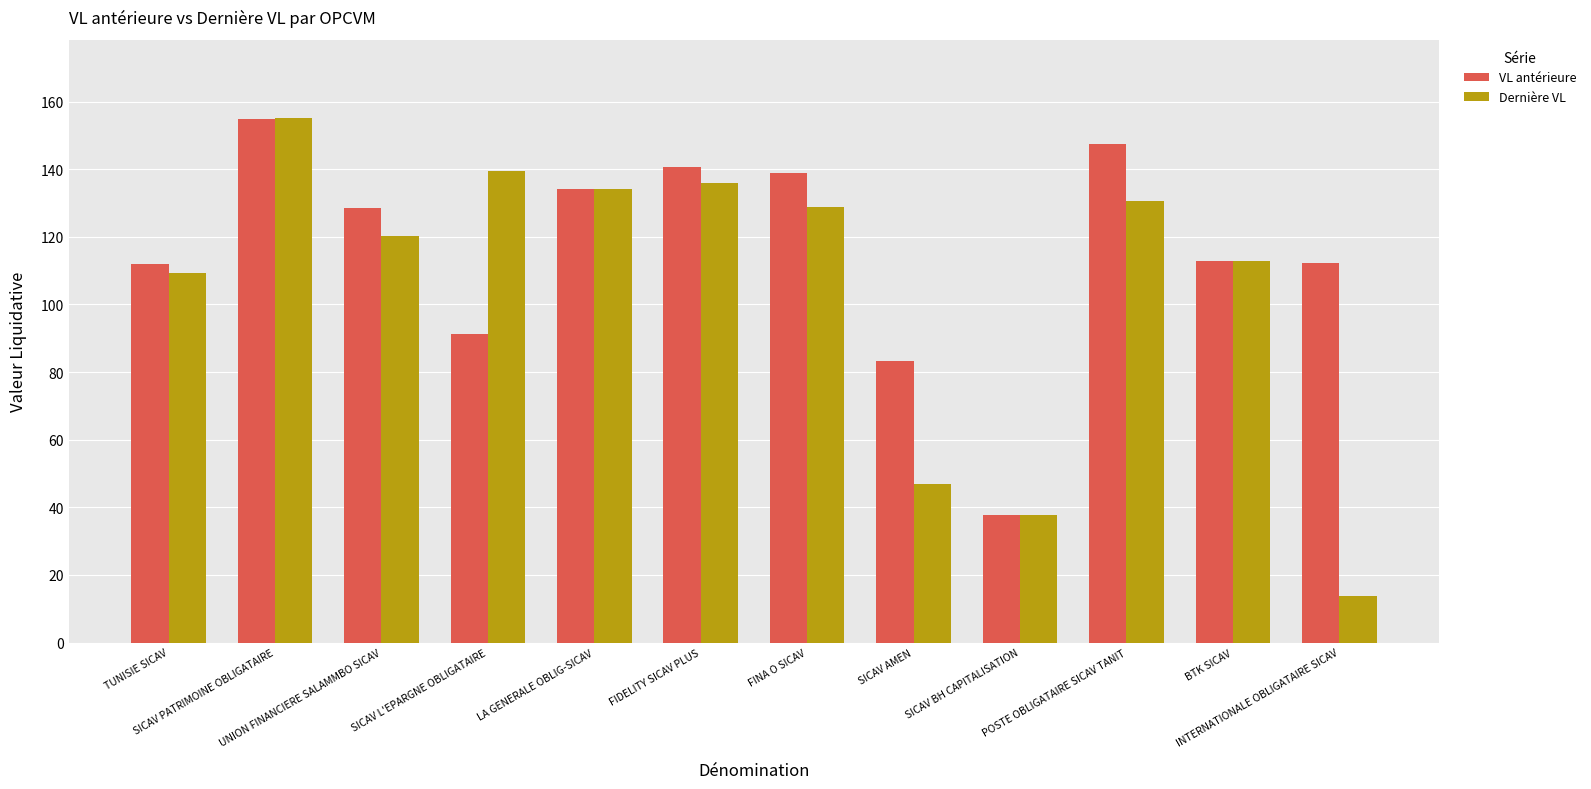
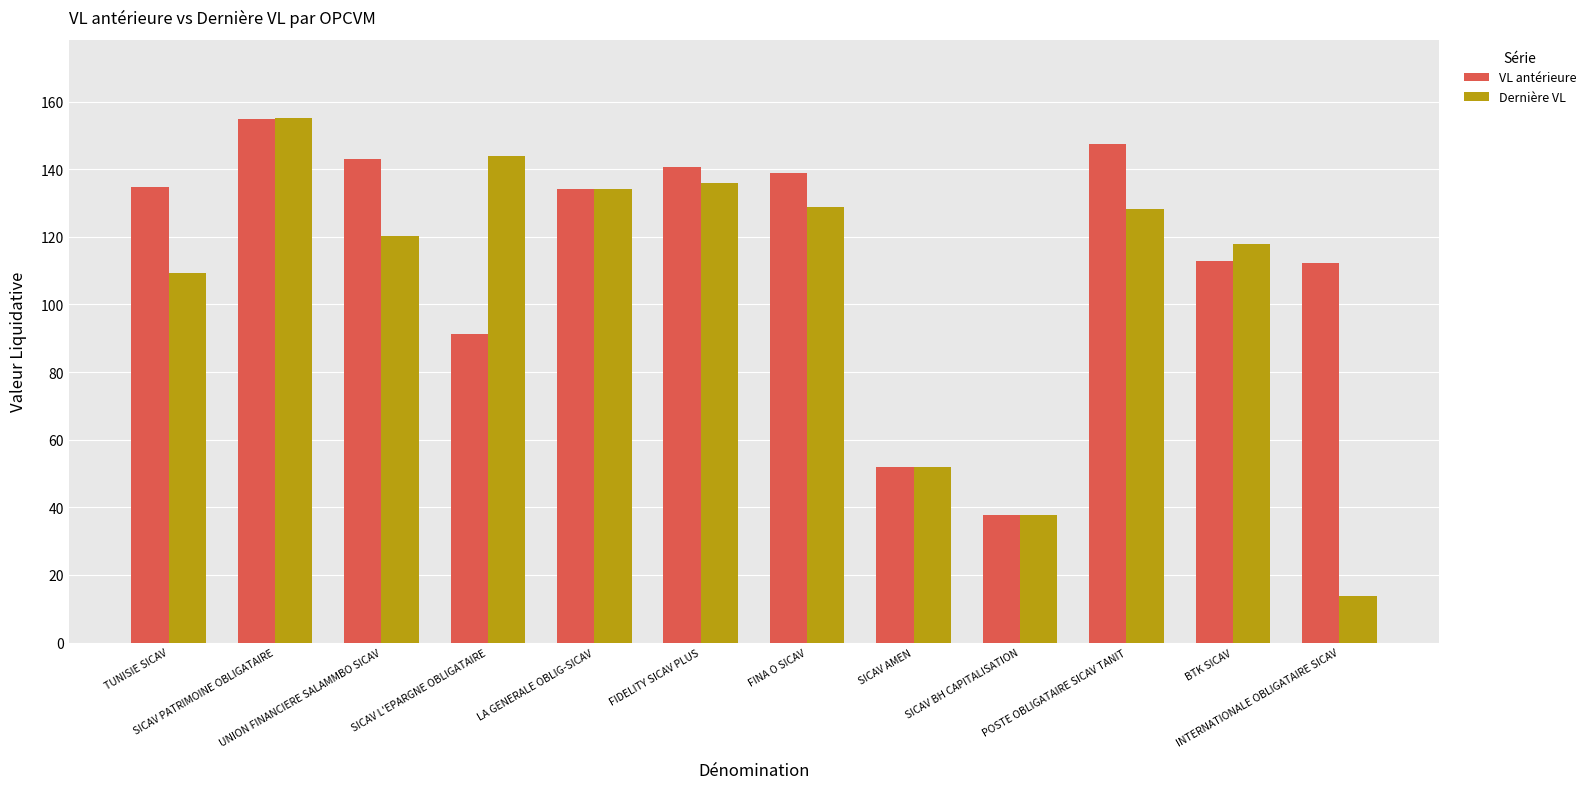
  {
    "VL antérieure": {
-     "TUNISIE SICAV": 112,
+     "TUNISIE SICAV": 135,
      "SICAV PATRIMOINE OBLIGATAIRE": 155,
-     "UNION FINANCIERE SALAMMBO SICAV": 129,
+     "UNION FINANCIERE SALAMMBO SICAV": 143,
      "SICAV L'EPARGNE OBLIGATAIRE": 91,
      "LA GENERALE OBLIG-SICAV": 134,
      "FIDELITY SICAV PLUS": 141,
      "FINA O SICAV": 139,
-     "SICAV AMEN": 83,
+     "SICAV AMEN": 52,
      "SICAV BH CAPITALISATION": 38,
      "POSTE OBLIGATAIRE SICAV TANIT": 147,
      "BTK SICAV": 113,
      "INTERNATIONALE OBLIGATAIRE SICAV": 112
    },
    "Dernière VL": {
      "TUNISIE SICAV": 109,
      "SICAV PATRIMOINE OBLIGATAIRE": 155,
      "UNION FINANCIERE SALAMMBO SICAV": 120,
-     "SICAV L'EPARGNE OBLIGATAIRE": 140,
+     "SICAV L'EPARGNE OBLIGATAIRE": 144,
      "LA GENERALE OBLIG-SICAV": 134,
      "FIDELITY SICAV PLUS": 136,
      "FINA O SICAV": 129,
-     "SICAV AMEN": 47,
+     "SICAV AMEN": 52,
      "SICAV BH CAPITALISATION": 38,
-     "POSTE OBLIGATAIRE SICAV TANIT": 131,
-     "BTK SICAV": 113,
+     "POSTE OBLIGATAIRE SICAV TANIT": 128,
+     "BTK SICAV": 118,
      "INTERNATIONALE OBLIGATAIRE SICAV": 14
    }
  }
